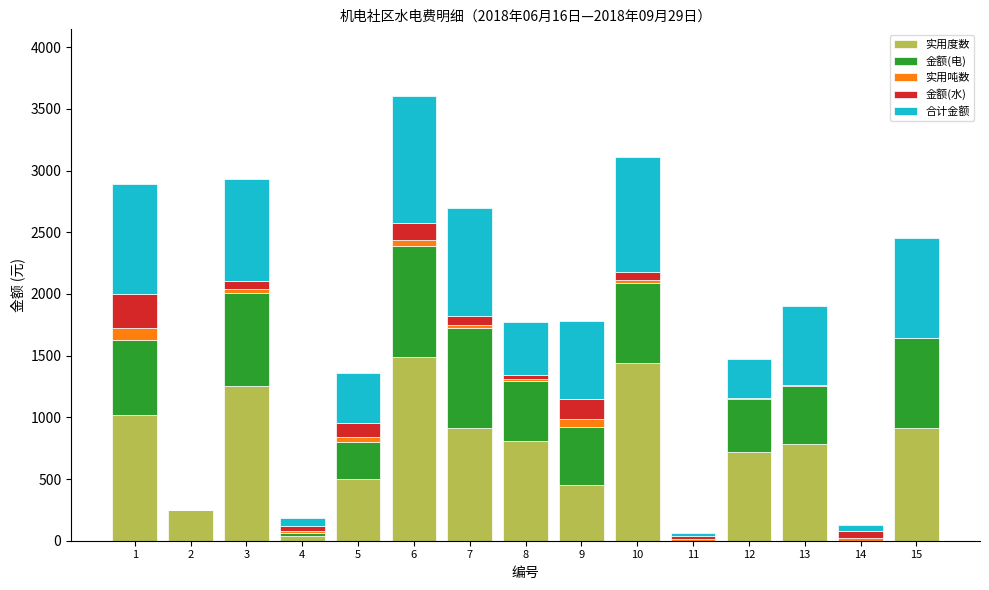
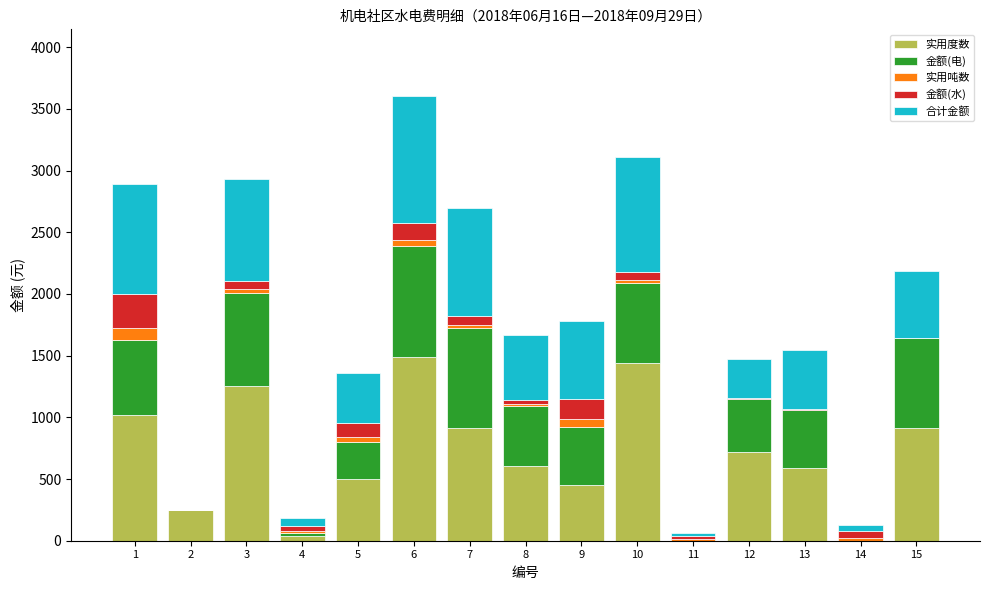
  {
    "实用度数": {
      "1": 1020,
      "2": 250,
      "3": 1260,
      "4": 40,
      "5": 500,
      "6": 1490,
      "7": 920,
-     "8": 810,
+     "8": 610,
      "9": 450,
      "10": 1440,
      "11": 0,
      "12": 720,
-     "13": 780,
+     "13": 590,
      "14": 0,
      "15": 910
    },
    "金额(电)": {
      "1": 610,
      "2": 0,
      "3": 750,
      "4": 20,
      "5": 300,
      "6": 900,
      "7": 810,
      "8": 490,
      "9": 470,
      "10": 650,
      "11": 0,
      "12": 430,
      "13": 470,
      "14": 0,
      "15": 730
    },
    "实用吨数": {
      "1": 100,
      "2": 0,
      "3": 30,
      "5": 40,
      "6": 50,
      "7": 30,
      "9": 60,
      "10": 30,
      "15": 0
    },
    "金额(水)": {
      "1": 280,
      "2": 0,
      "3": 70,
      "4": 40,
      "5": 110,
      "6": 140,
      "7": 70,
      "8": 40,
      "9": 160,
      "10": 70,
      "11": 30,
      "14": 60,
      "15": 0
    },
    "合计金额": {
      "1": 890,
      "2": 0,
      "3": 830,
      "4": 60,
      "5": 410,
      "6": 1030,
      "7": 880,
-     "8": 430,
+     "8": 520,
      "9": 640,
      "10": 930,
      "11": 30,
      "12": 320,
-     "13": 640,
+     "13": 480,
      "14": 60,
-     "15": 810
+     "15": 550
    }
  }
